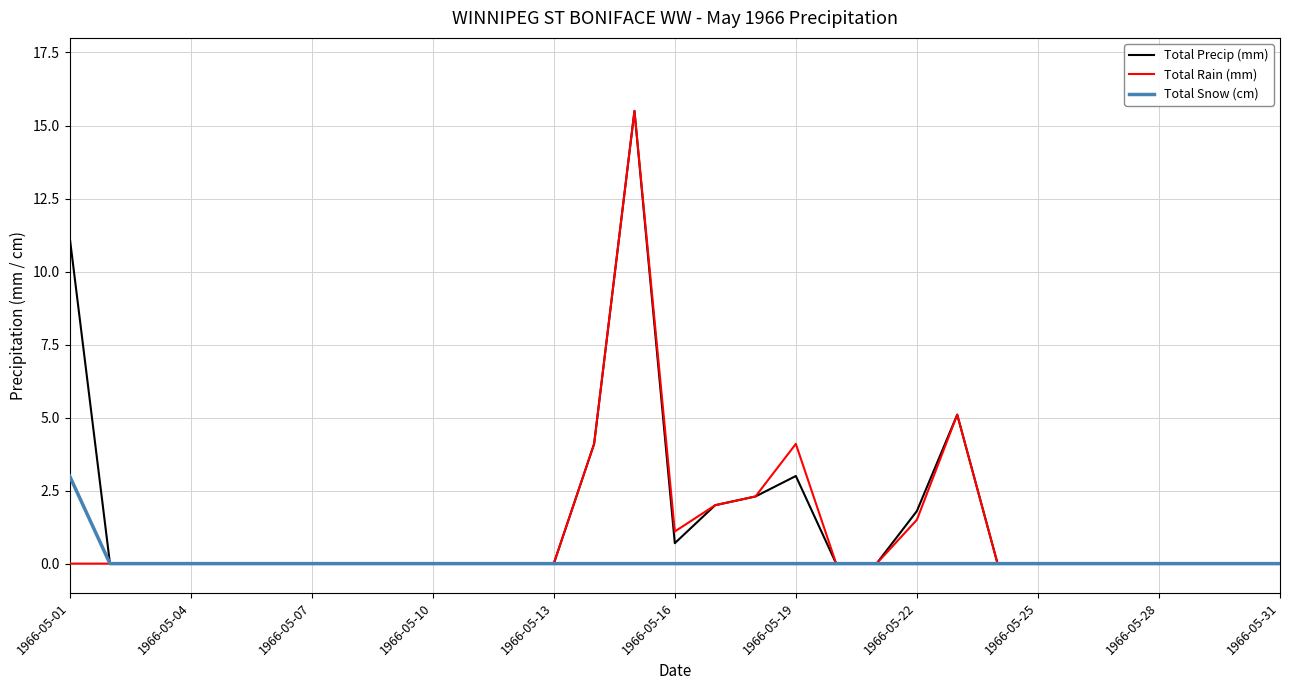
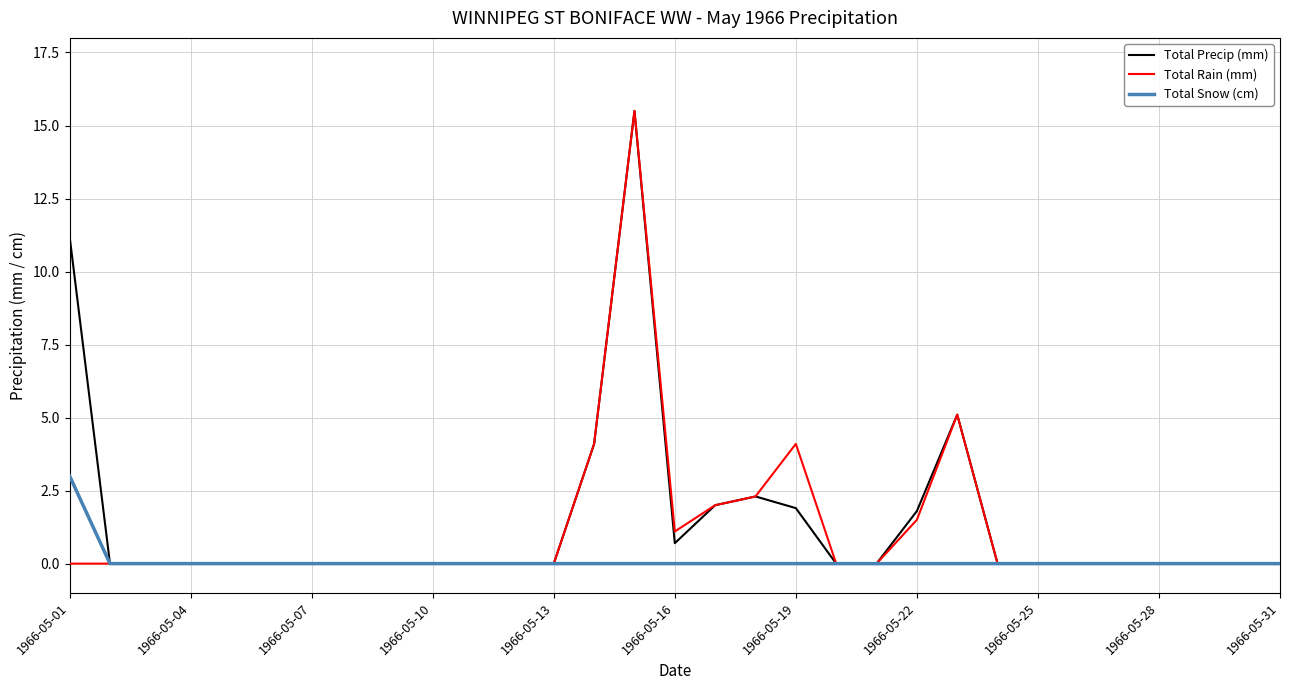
  {
    "Total Precip (mm)": {
      "1966-05-01": 11.2,
      "1966-05-16": 0.7,
-     "1966-05-19": 3.0,
+     "1966-05-19": 1.9,
      "1966-05-22": 1.8
    },
    "Total Rain (mm)": {
      "1966-05-01": 0.0,
      "1966-05-16": 1.1,
      "1966-05-19": 4.1,
      "1966-05-22": 1.5
    },
    "Total Snow (cm)": {
      "1966-05-01": 3.0,
      "1966-05-16": 0.0,
      "1966-05-19": 0.0,
      "1966-05-22": 0.0
    }
  }
